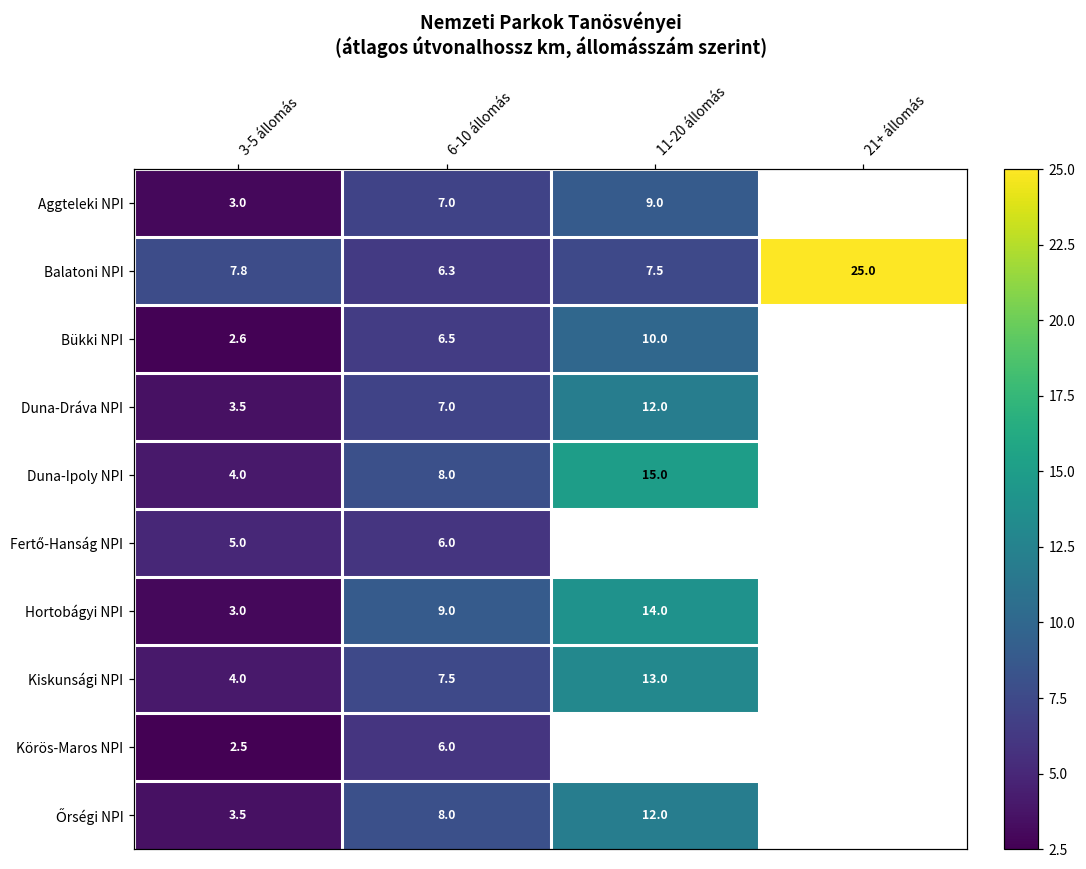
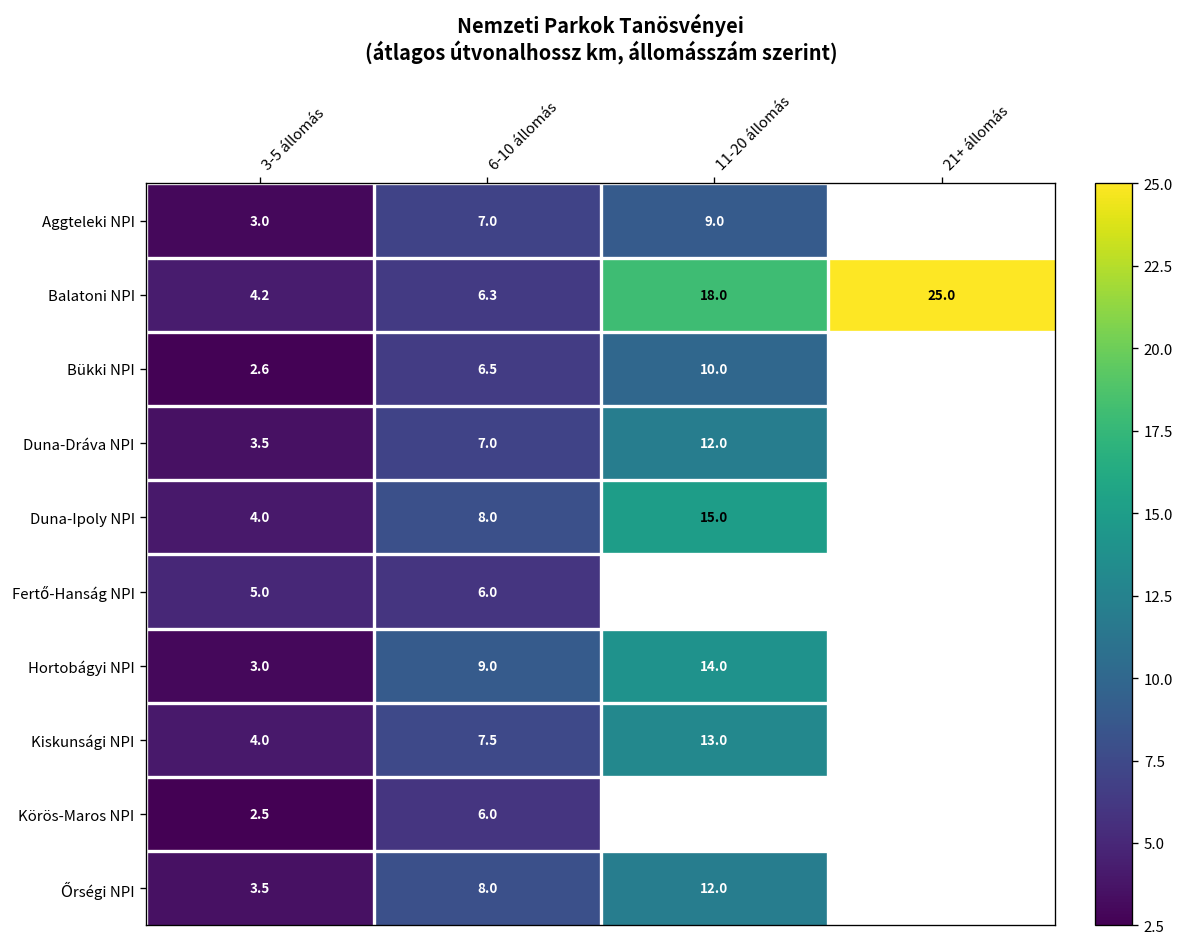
  {
    "Aggteleki NPI": {
      "3-5 állomás": 3.0,
      "6-10 állomás": 7.0,
      "11-20 állomás": 9.0
    },
    "Balatoni NPI": {
-     "3-5 állomás": 7.8,
+     "3-5 állomás": 4.2,
      "6-10 állomás": 6.3,
-     "11-20 állomás": 7.5,
+     "11-20 állomás": 18.0,
      "21+ állomás": 25.0
    },
    "Bükki NPI": {
      "3-5 állomás": 2.6,
      "6-10 állomás": 6.5,
      "11-20 állomás": 10.0
    },
    "Duna-Dráva NPI": {
      "3-5 állomás": 3.5,
      "6-10 állomás": 7.0,
      "11-20 állomás": 12.0
    },
    "Duna-Ipoly NPI": {
      "3-5 állomás": 4.0,
      "6-10 állomás": 8.0,
      "11-20 állomás": 15.0
    },
    "Fertő-Hanság NPI": {
      "3-5 állomás": 5.0,
      "6-10 állomás": 6.0
    },
    "Hortobágyi NPI": {
      "3-5 állomás": 3.0,
      "6-10 állomás": 9.0,
      "11-20 állomás": 14.0
    },
    "Kiskunsági NPI": {
      "3-5 állomás": 4.0,
      "6-10 állomás": 7.5,
      "11-20 állomás": 13.0
    },
    "Körös-Maros NPI": {
      "3-5 állomás": 2.5,
      "6-10 állomás": 6.0
    },
    "Őrségi NPI": {
      "3-5 állomás": 3.5,
      "6-10 állomás": 8.0,
      "11-20 állomás": 12.0
    }
  }
